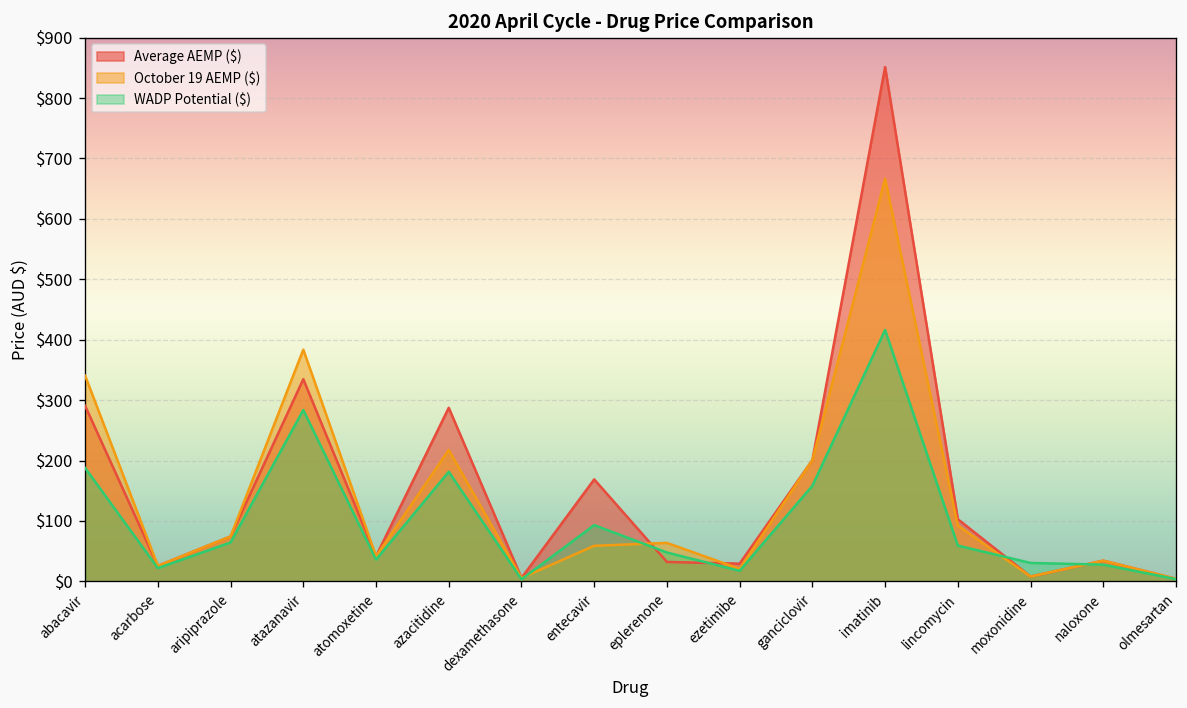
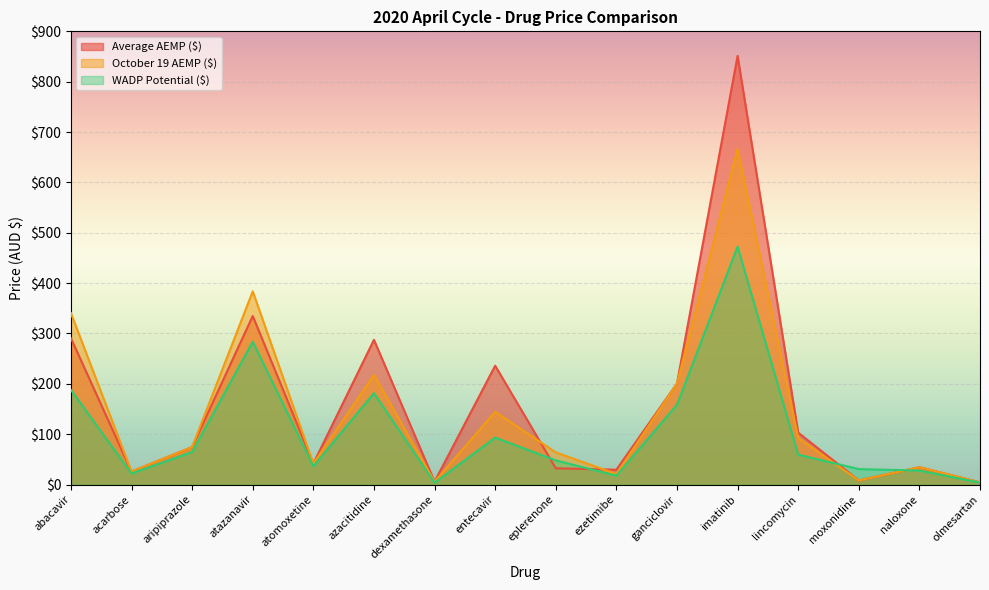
  {
    "Average AEMP ($)": {
      "abacavir": "$290",
      "atazanavir": "$330",
      "azacitidine": "$290",
-     "entecavir": "$170",
+     "entecavir": "$240",
      "eplerenone": "$30",
      "ezetimibe": "$30",
      "imatinib": "$850",
      "lincomycin": "$100"
    },
    "October 19 AEMP ($)": {
      "abacavir": "$340",
      "atazanavir": "$380",
      "azacitidine": "$220",
-     "entecavir": "$60",
+     "entecavir": "$140",
      "eplerenone": "$60",
      "imatinib": "$670",
      "lincomycin": "$90"
    },
    "WADP Potential ($)": {
      "abacavir": "$190",
      "aripiprazole": "$60",
      "atazanavir": "$280",
      "atomoxetine": "$40",
      "azacitidine": "$180",
      "entecavir": "$90",
      "eplerenone": "$50",
      "ganciclovir": "$160",
-     "imatinib": "$420",
+     "imatinib": "$470",
      "lincomycin": "$60",
      "moxonidine": "$30",
      "naloxone": "$30"
    }
  }
